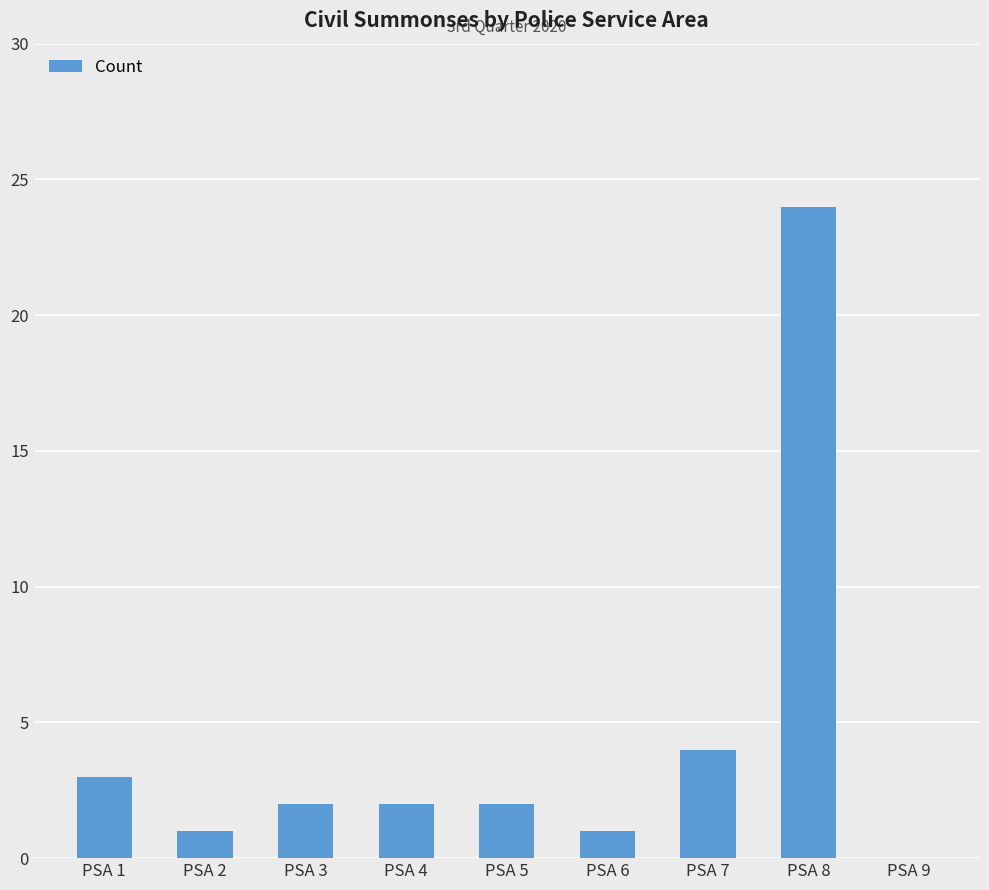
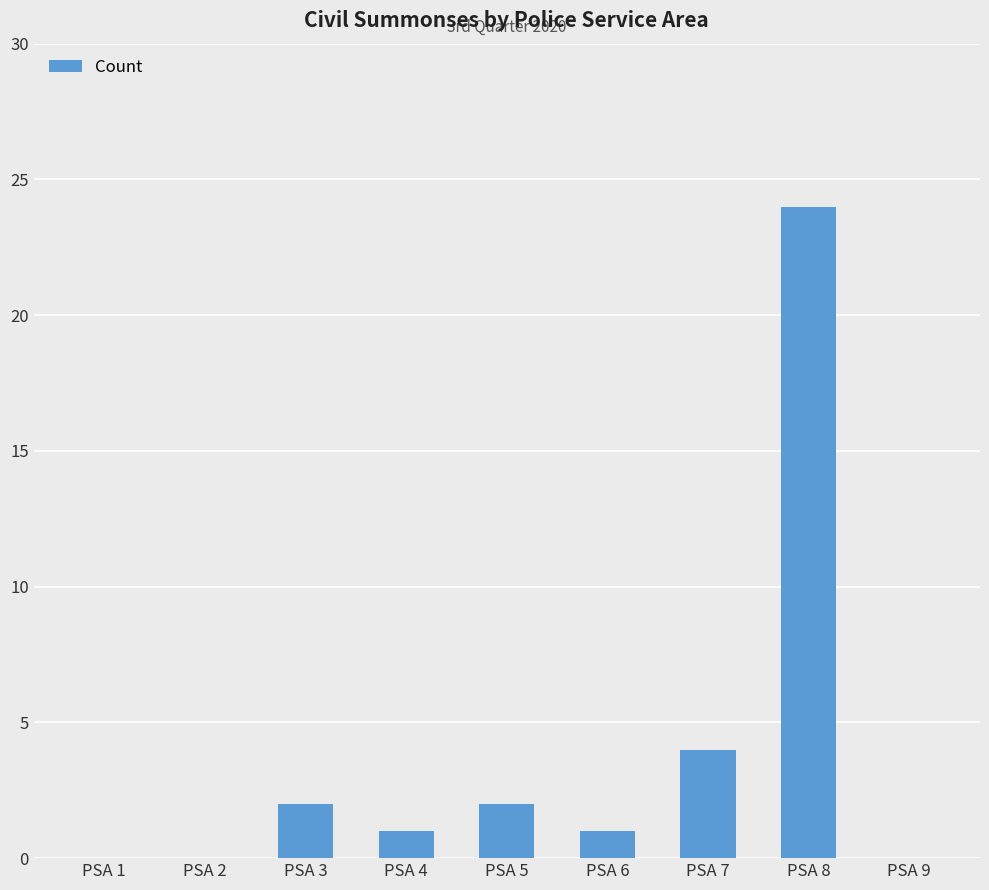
  {
-   "PSA 1": 3,
-   "PSA 2": 1,
+   "PSA 1": 0,
+   "PSA 2": 0,
    "PSA 3": 2,
-   "PSA 4": 2,
+   "PSA 4": 1,
    "PSA 5": 2,
    "PSA 6": 1,
    "PSA 7": 4,
    "PSA 8": 24,
    "PSA 9": 0
  }
